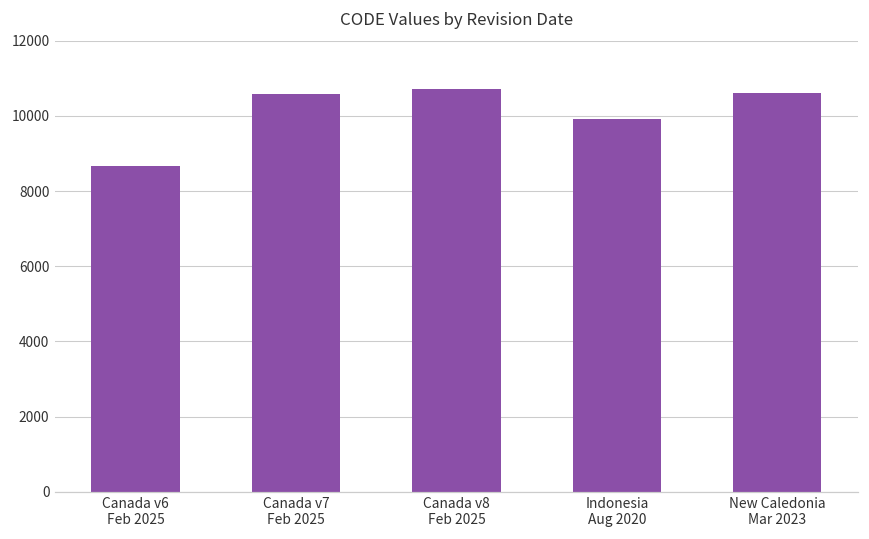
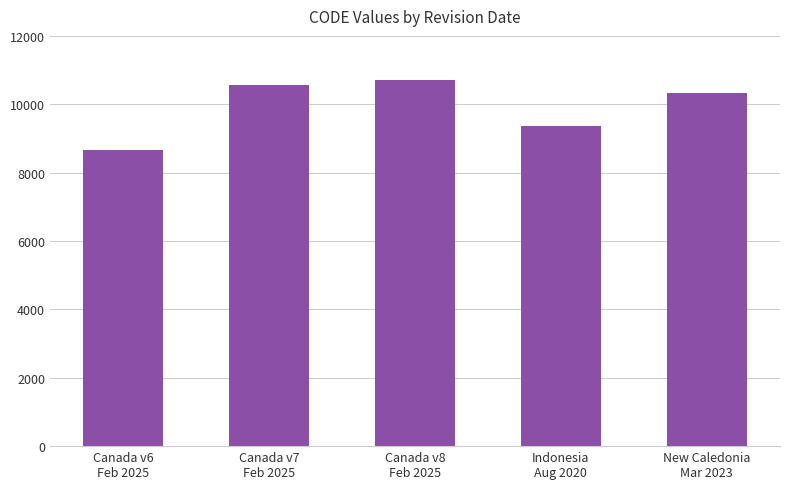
  {
    "Canada v6 Feb 2025": 8700,
    "Canada v7 Feb 2025": 10600,
    "Canada v8 Feb 2025": 10700,
-   "Indonesia Aug 2020": 9900,
-   "New Caledonia Mar 2023": 10600
+   "Indonesia Aug 2020": 9400,
+   "New Caledonia Mar 2023": 10300
  }
